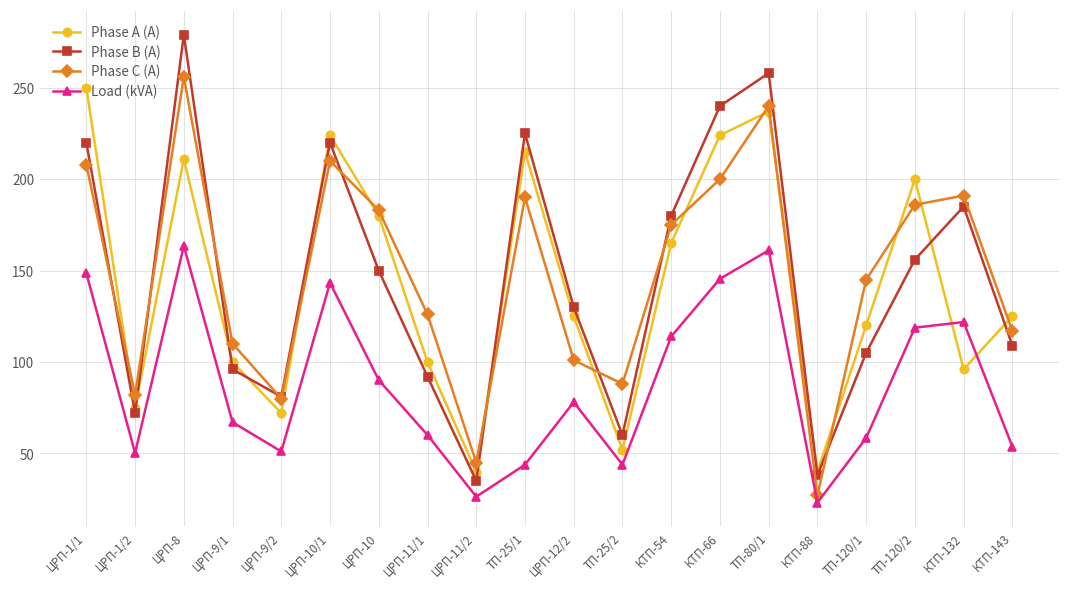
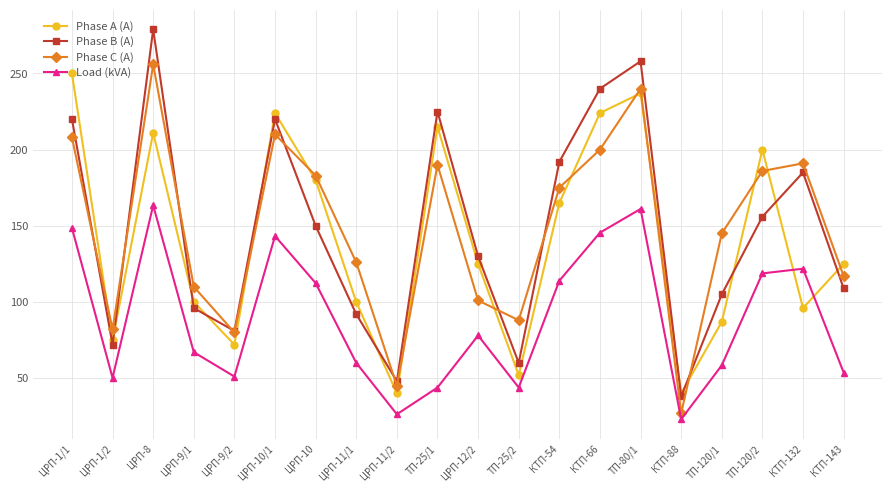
  {
    "Phase A (A)": {
      "ЦРП-1/1": 250,
      "ЦРП-1/2": 75,
      "ЦРП-8": 211,
      "ЦРП-9/1": 100,
      "ЦРП-9/2": 72,
      "ЦРП-10/1": 224,
      "ЦРП-10": 180,
      "ЦРП-11/1": 100,
      "ЦРП-11/2": 40,
      "ТП-25/1": 215,
      "ЦРП-12/2": 125,
      "ТП-25/2": 52,
      "КТП-54": 165,
      "КТП-66": 224,
      "ТП-80/1": 237,
      "КТП-88": 40,
-     "ТП-120/1": 120,
+     "ТП-120/1": 87,
      "ТП-120/2": 200,
      "КТП-132": 96,
      "КТП-143": 125
    },
    "Phase B (A)": {
      "ЦРП-1/1": 220,
      "ЦРП-1/2": 72,
      "ЦРП-8": 279,
      "ЦРП-9/1": 96,
      "ЦРП-10/1": 220,
      "ЦРП-10": 150,
      "ЦРП-11/1": 92,
-     "ЦРП-11/2": 35,
+     "ЦРП-11/2": 48,
      "ТП-25/1": 225,
      "ЦРП-12/2": 130,
      "ТП-25/2": 60,
-     "КТП-54": 180,
+     "КТП-54": 192,
      "КТП-66": 240,
      "ТП-80/1": 258,
      "КТП-88": 38,
      "ТП-120/1": 105,
      "ТП-120/2": 156,
      "КТП-132": 185,
      "КТП-143": 109
    },
    "Phase C (A)": {
      "ЦРП-1/1": 208,
      "ЦРП-1/2": 82,
      "ЦРП-8": 256,
      "ЦРП-9/1": 110,
      "ЦРП-10/1": 210,
      "ЦРП-10": 183,
      "ЦРП-11/1": 126,
      "ЦРП-11/2": 45,
      "ТП-25/1": 190,
      "ЦРП-12/2": 101,
      "ТП-25/2": 88,
      "КТП-54": 175,
      "КТП-66": 200,
      "ТП-80/1": 240,
      "КТП-88": 27,
      "ТП-120/1": 145,
      "ТП-120/2": 186,
      "КТП-132": 191,
      "КТП-143": 117
    },
    "Load (kVA)": {
      "ЦРП-1/1": 149,
      "ЦРП-1/2": 50,
      "ЦРП-8": 163,
      "ЦРП-9/1": 67,
      "ЦРП-9/2": 51,
      "ЦРП-10/1": 143,
-     "ЦРП-10": 90,
+     "ЦРП-10": 112,
      "ЦРП-11/1": 60,
      "ЦРП-11/2": 26,
      "ТП-25/1": 44,
      "ЦРП-12/2": 78,
      "ТП-25/2": 44,
      "КТП-54": 114,
      "КТП-66": 146,
      "ТП-80/1": 161,
      "КТП-88": 23,
      "ТП-120/1": 58,
      "ТП-120/2": 119,
      "КТП-132": 122,
      "КТП-143": 54
    }
  }
